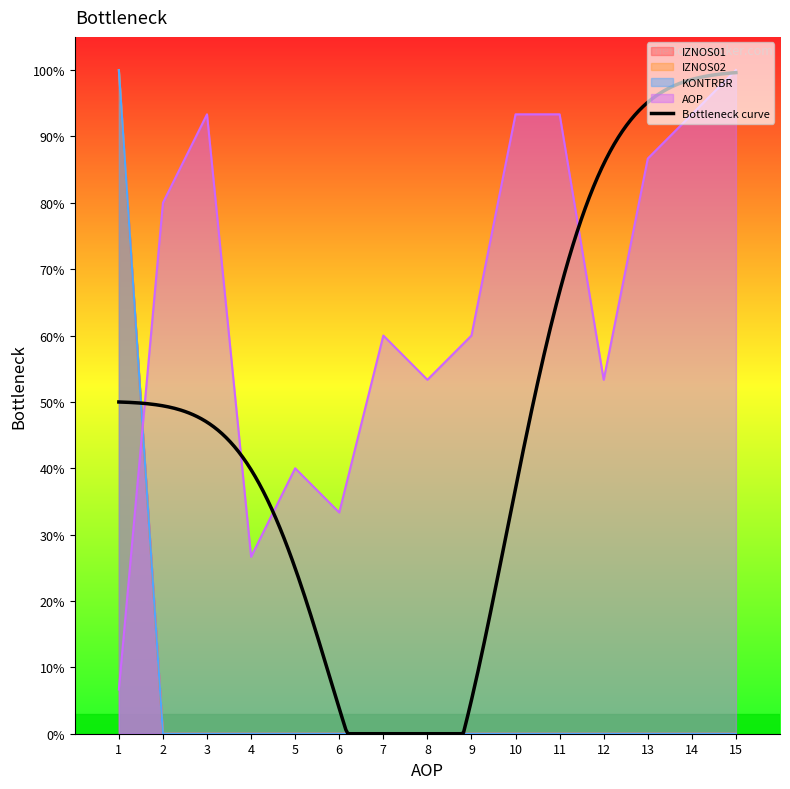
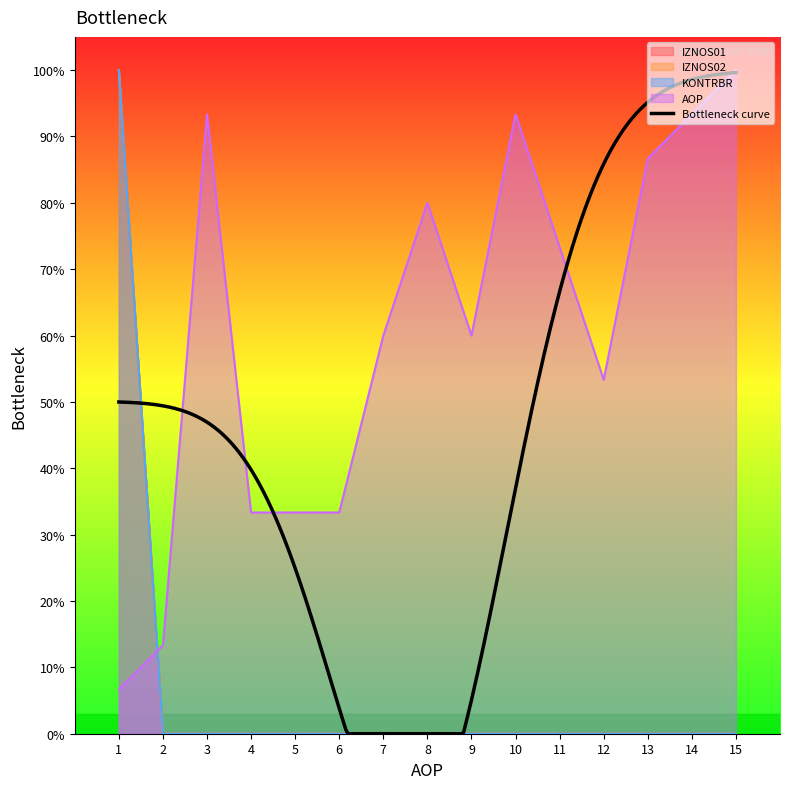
  {
    "KONTRBR": {
      "1": "100%"
    },
    "AOP": {
      "1": "7%",
-     "2": "80%",
+     "2": "13%",
      "3": "93%",
-     "4": "27%",
-     "5": "40%",
+     "4": "33%",
+     "5": "33%",
      "6": "33%",
      "7": "60%",
-     "8": "53%",
+     "8": "80%",
      "9": "60%",
      "10": "93%",
-     "11": "93%",
+     "11": "73%",
      "12": "53%",
      "13": "87%"
    },
    "Bottleneck curve": {
      "1": "50%"
    }
  }
